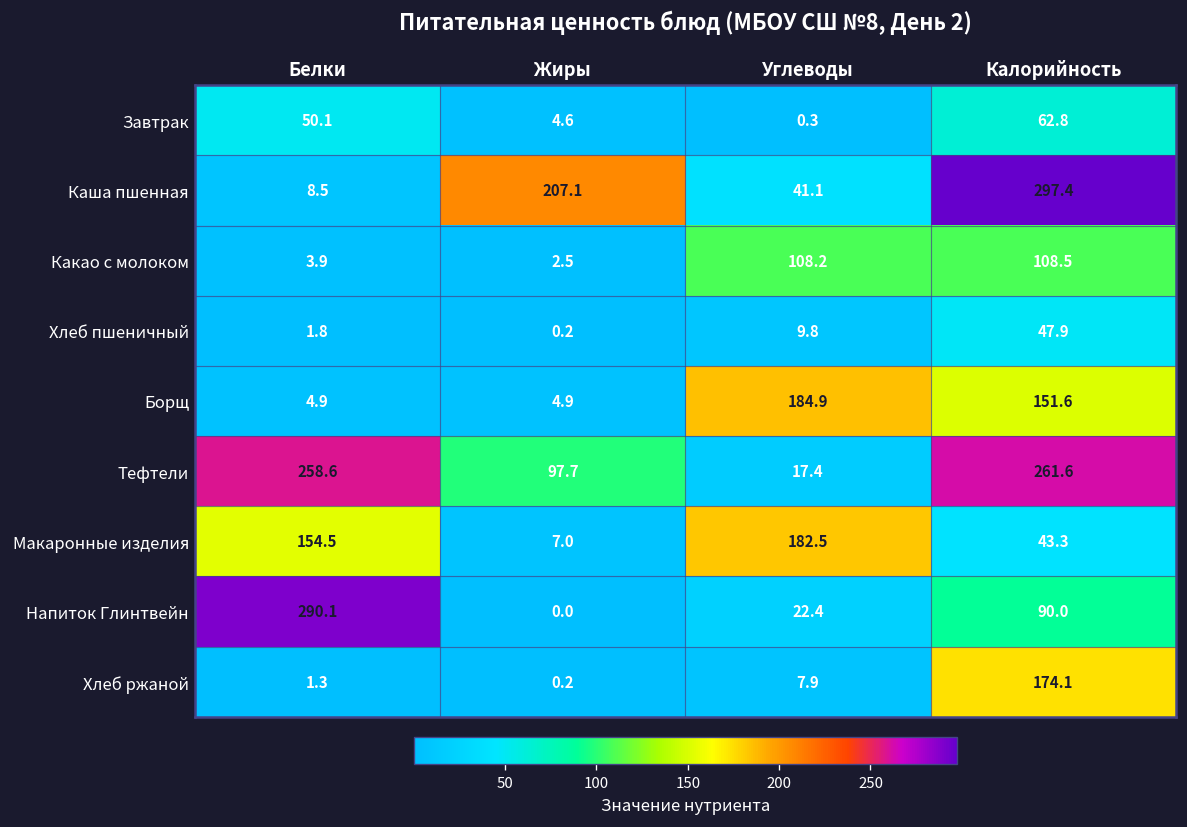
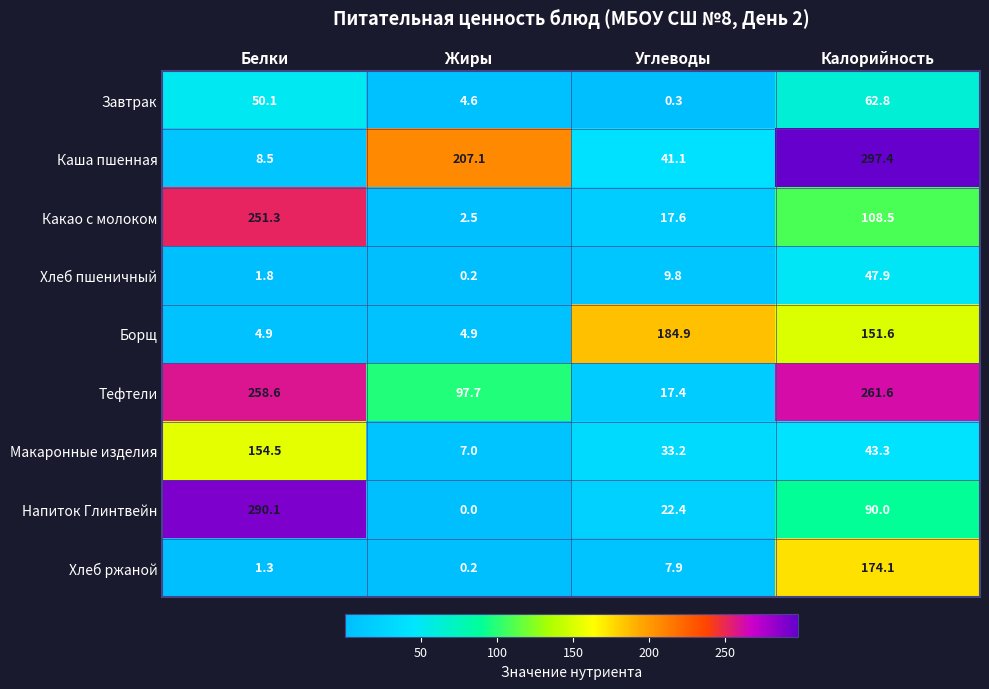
  {
    "Завтрак": {
      "Белки": 50.1,
      "Жиры": 4.6,
      "Углеводы": 0.3,
      "Калорийность": 62.8
    },
    "Каша пшенная": {
      "Белки": 8.5,
      "Жиры": 207.1,
      "Углеводы": 41.1,
      "Калорийность": 297.4
    },
    "Какао с молоком": {
-     "Белки": 3.9,
+     "Белки": 251.3,
      "Жиры": 2.5,
-     "Углеводы": 108.2,
+     "Углеводы": 17.6,
      "Калорийность": 108.5
    },
    "Хлеб пшеничный": {
      "Белки": 1.8,
      "Жиры": 0.2,
      "Углеводы": 9.8,
      "Калорийность": 47.9
    },
    "Борщ": {
      "Белки": 4.9,
      "Жиры": 4.9,
      "Углеводы": 184.9,
      "Калорийность": 151.6
    },
    "Тефтели": {
      "Белки": 258.6,
      "Жиры": 97.7,
      "Углеводы": 17.4,
      "Калорийность": 261.6
    },
    "Макаронные изделия": {
      "Белки": 154.5,
      "Жиры": 7.0,
-     "Углеводы": 182.5,
+     "Углеводы": 33.2,
      "Калорийность": 43.3
    },
    "Напиток Глинтвейн": {
      "Белки": 290.1,
      "Жиры": 0.0,
      "Углеводы": 22.4,
      "Калорийность": 90.0
    },
    "Хлеб ржаной": {
      "Белки": 1.3,
      "Жиры": 0.2,
      "Углеводы": 7.9,
      "Калорийность": 174.1
    }
  }
